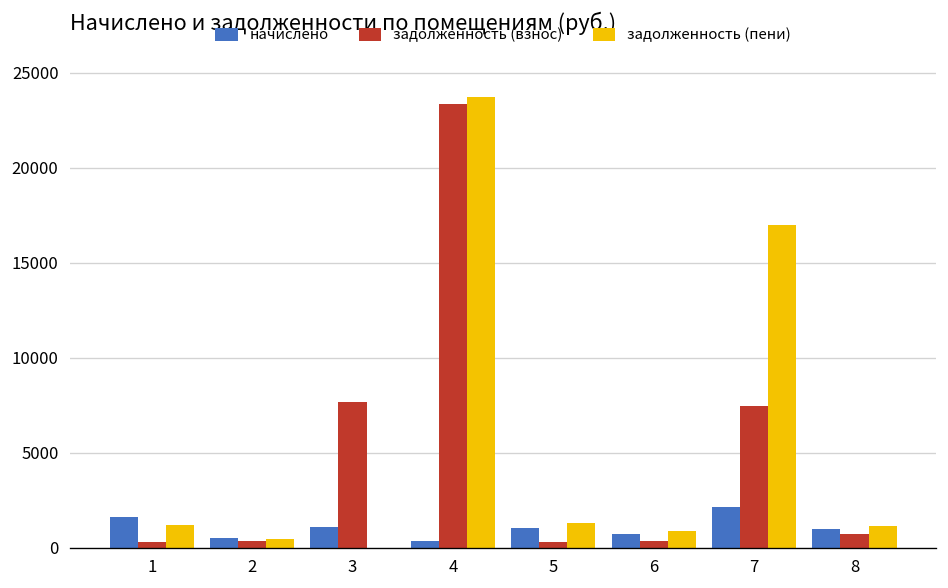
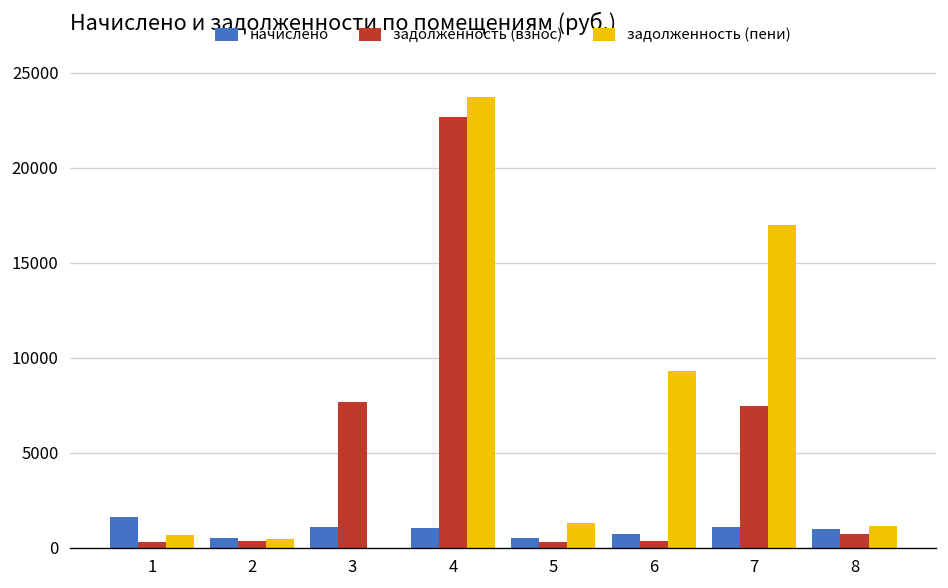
  {
    "начислено": {
      "1": 1600,
      "2": 500,
      "3": 1100,
-     "4": 300,
-     "5": 1000,
+     "4": 1000,
+     "5": 500,
      "6": 700,
-     "7": 2100,
+     "7": 1100,
      "8": 1000
    },
    "задолженность (взнос)": {
      "1": 300,
      "2": 400,
      "3": 7700,
-     "4": 23400,
+     "4": 22700,
      "5": 300,
      "6": 400,
      "7": 7400,
      "8": 700
    },
    "задолженность (пени)": {
-     "1": 1200,
+     "1": 700,
      "2": 400,
      "3": 0,
      "4": 23700,
      "5": 1300,
-     "6": 900,
+     "6": 9300,
      "7": 17000,
      "8": 1100
    }
  }
